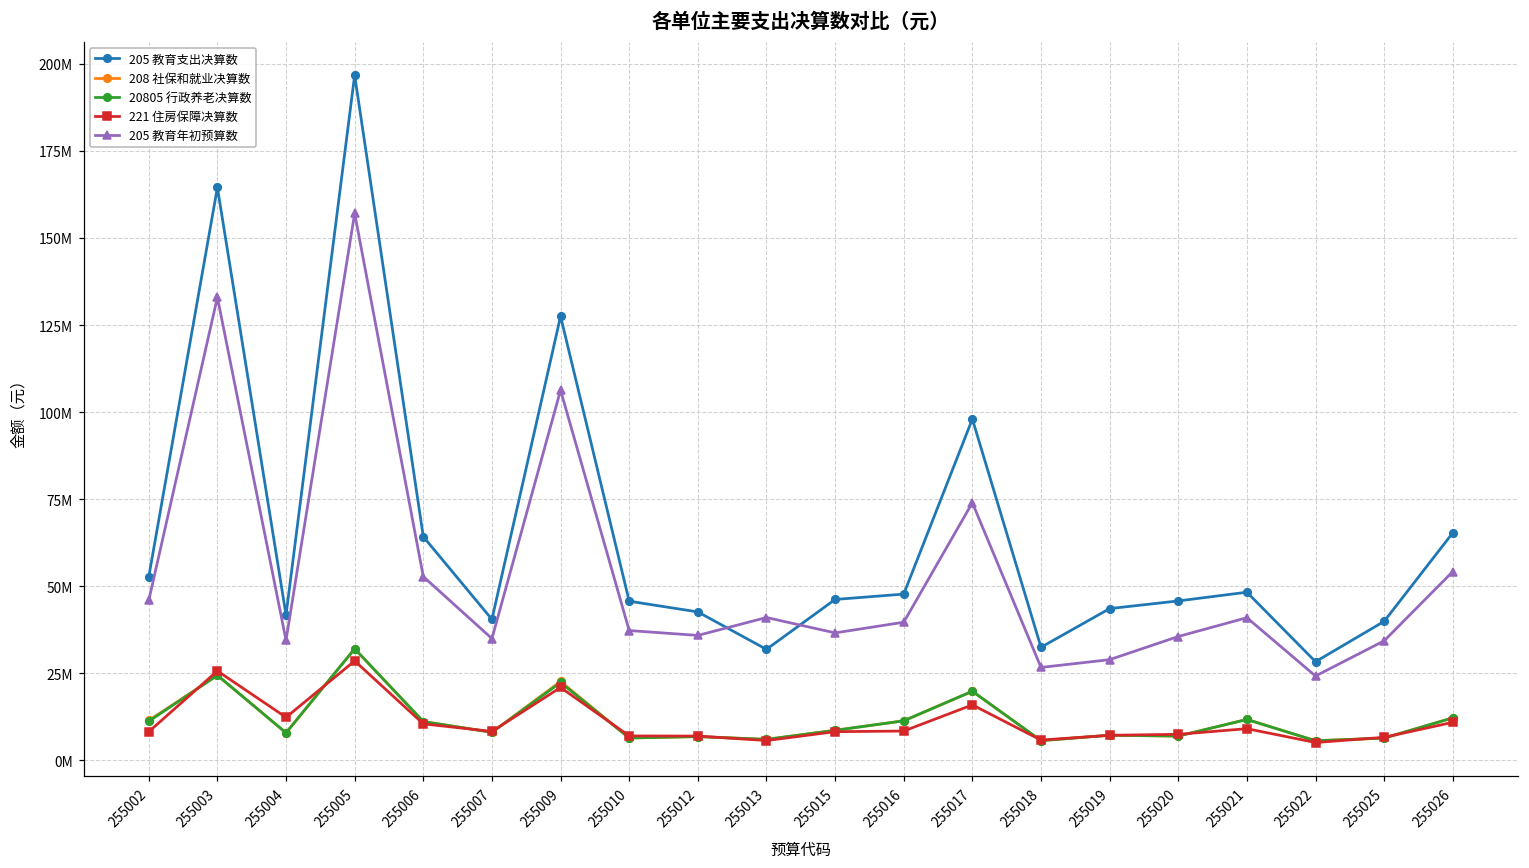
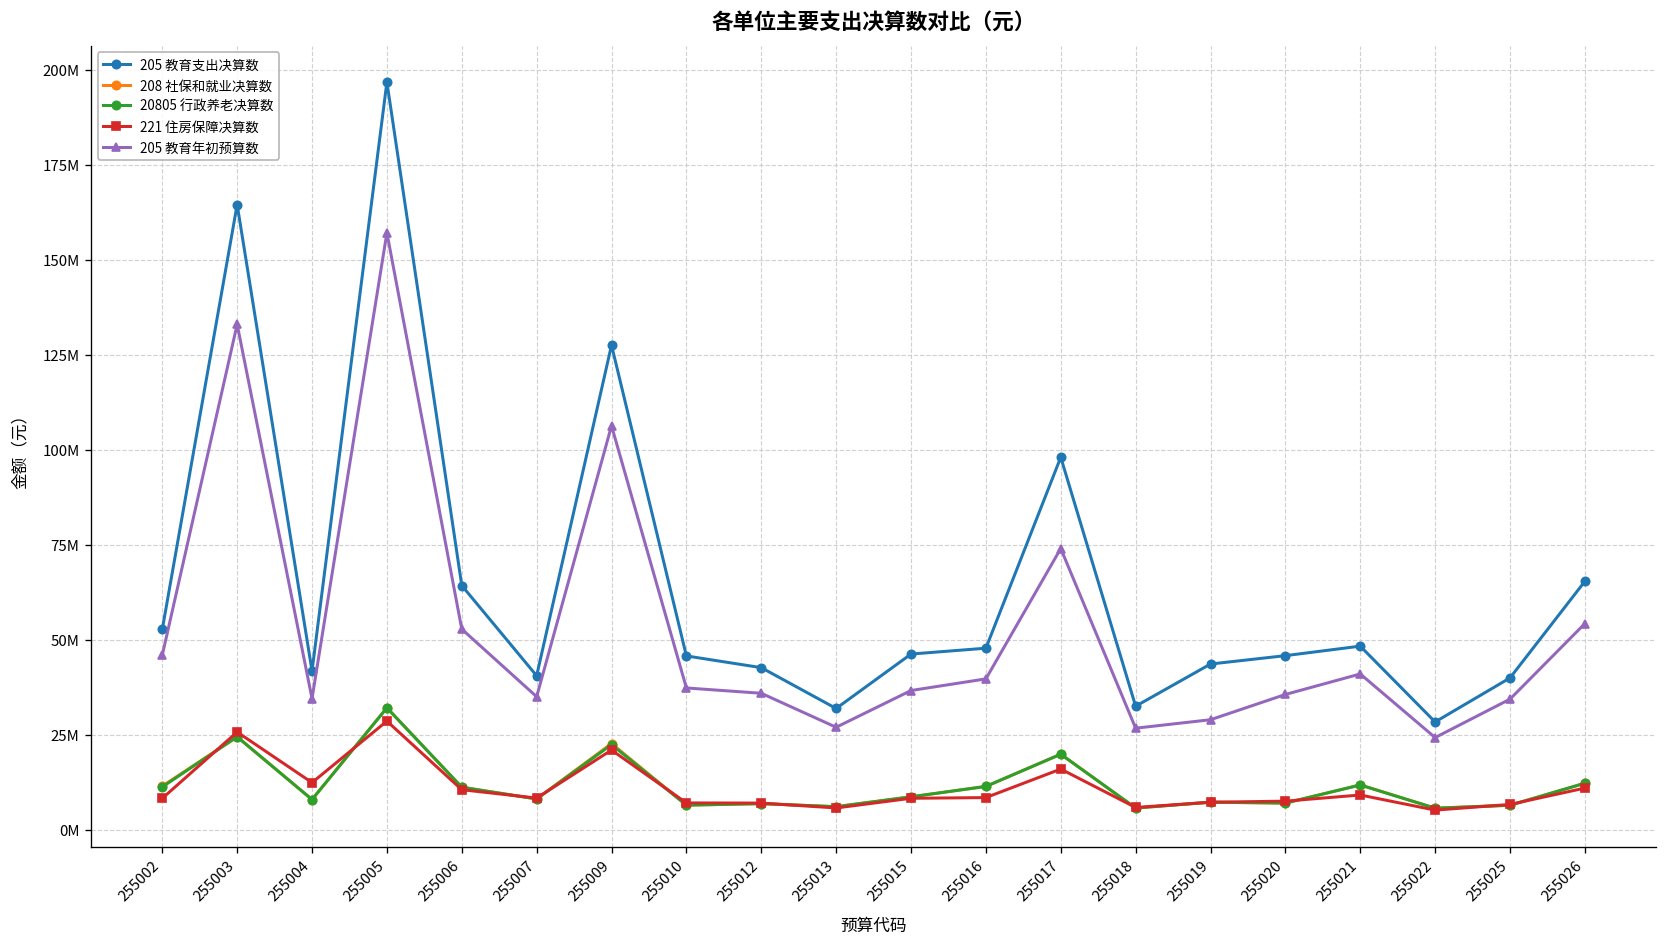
  {
    "205 教育支出决算数": {
      "255002": 53000000,
      "255003": 164000000,
      "255004": 42000000,
      "255005": 197000000,
      "255006": 64000000,
      "255007": 40000000,
      "255009": 128000000,
      "255010": 46000000,
      "255012": 43000000,
      "255013": 32000000,
      "255015": 46000000,
      "255016": 48000000,
      "255017": 98000000,
      "255018": 32000000,
      "255019": 44000000,
      "255020": 46000000,
      "255021": 48000000,
      "255022": 28000000,
      "255025": 40000000,
      "255026": 65000000
    },
    "221 住房保障决算数": {
      "255002": 8000000,
      "255003": 26000000,
      "255004": 12000000,
      "255005": 29000000,
      "255009": 21000000,
      "255016": 8000000,
      "255017": 16000000,
      "255021": 9000000,
      "255026": 11000000
    },
    "205 教育年初预算数": {
      "255002": 46000000,
      "255003": 133000000,
      "255004": 34000000,
      "255005": 157000000,
      "255006": 53000000,
      "255007": 35000000,
      "255009": 106000000,
      "255010": 37000000,
      "255012": 36000000,
-     "255013": 41000000,
+     "255013": 27000000,
      "255015": 37000000,
      "255016": 40000000,
      "255017": 74000000,
      "255018": 27000000,
      "255019": 29000000,
      "255020": 36000000,
      "255021": 41000000,
      "255022": 24000000,
      "255025": 34000000,
      "255026": 54000000
    }
  }
